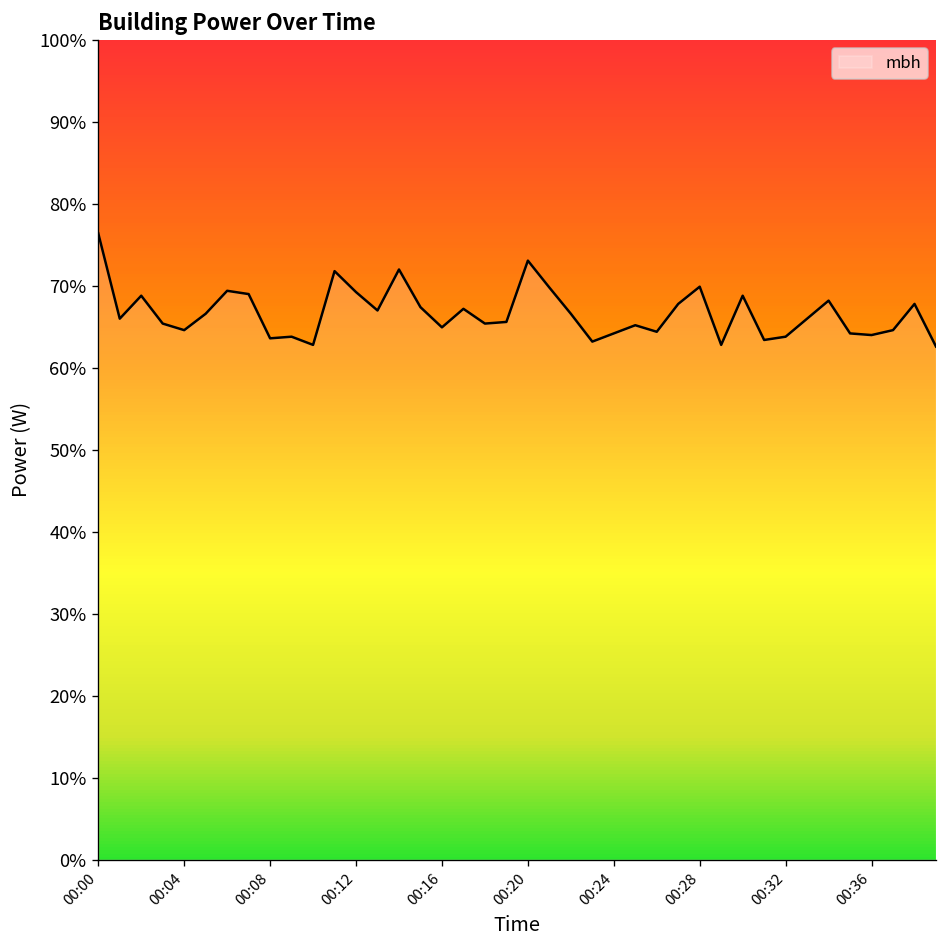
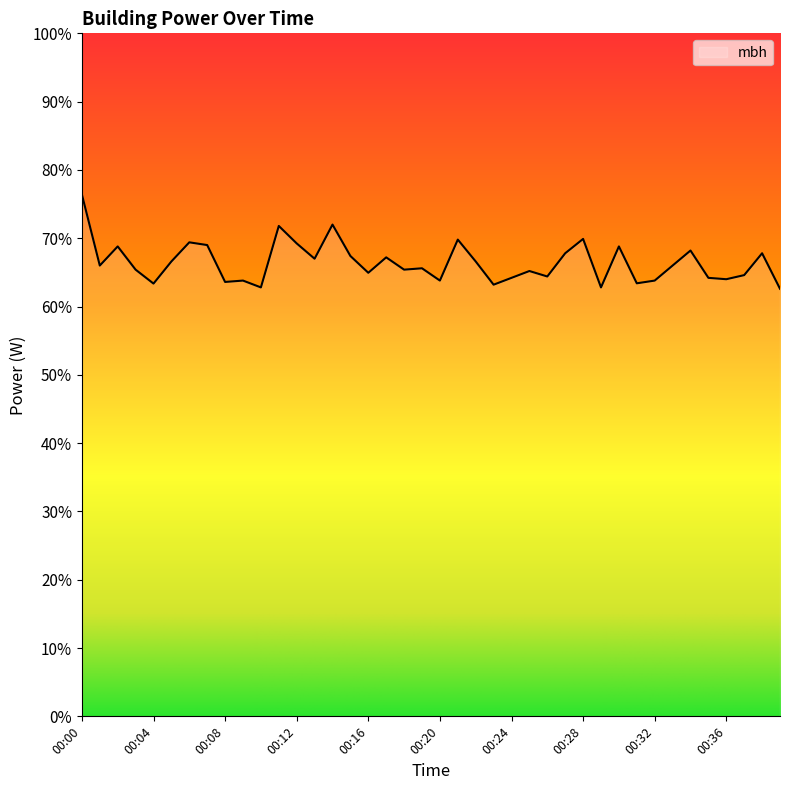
  {
    "00:00": "76%",
-   "00:04": "65%",
+   "00:04": "63%",
    "00:08": "64%",
    "00:12": "69%",
    "00:16": "65%",
-   "00:20": "73%",
+   "00:20": "64%",
    "00:24": "64%",
    "00:28": "70%",
    "00:32": "64%",
    "00:36": "64%"
  }
